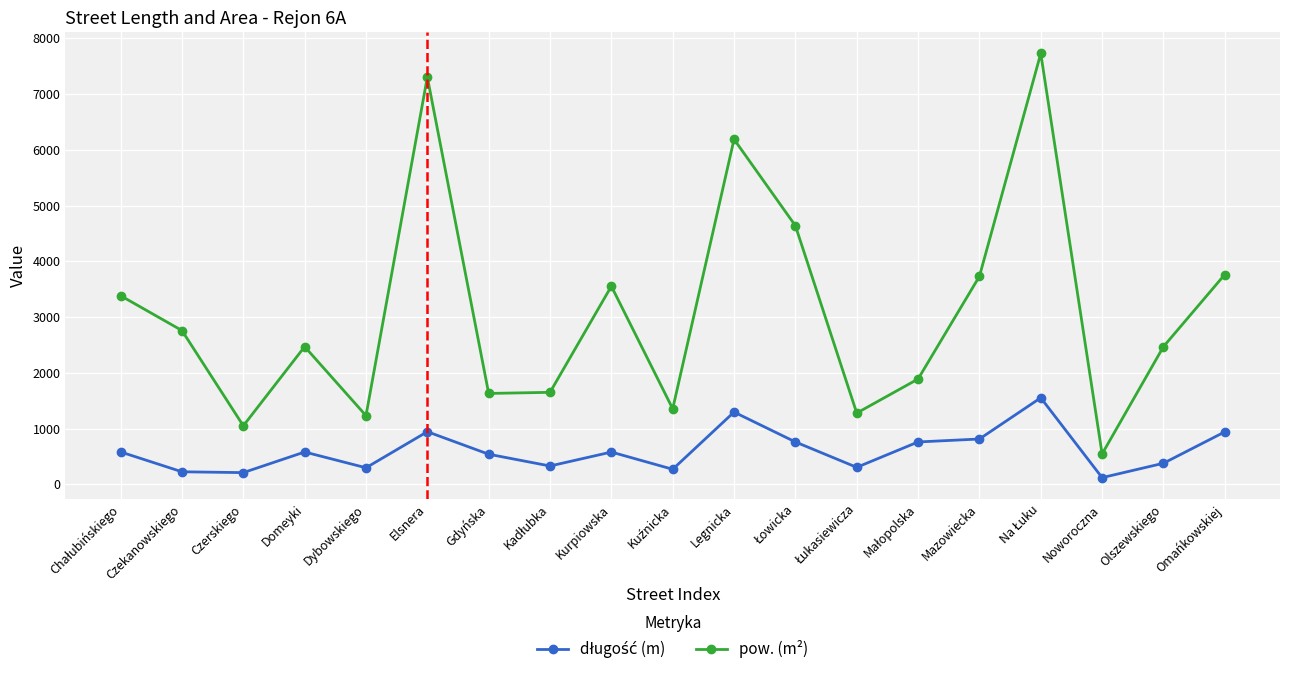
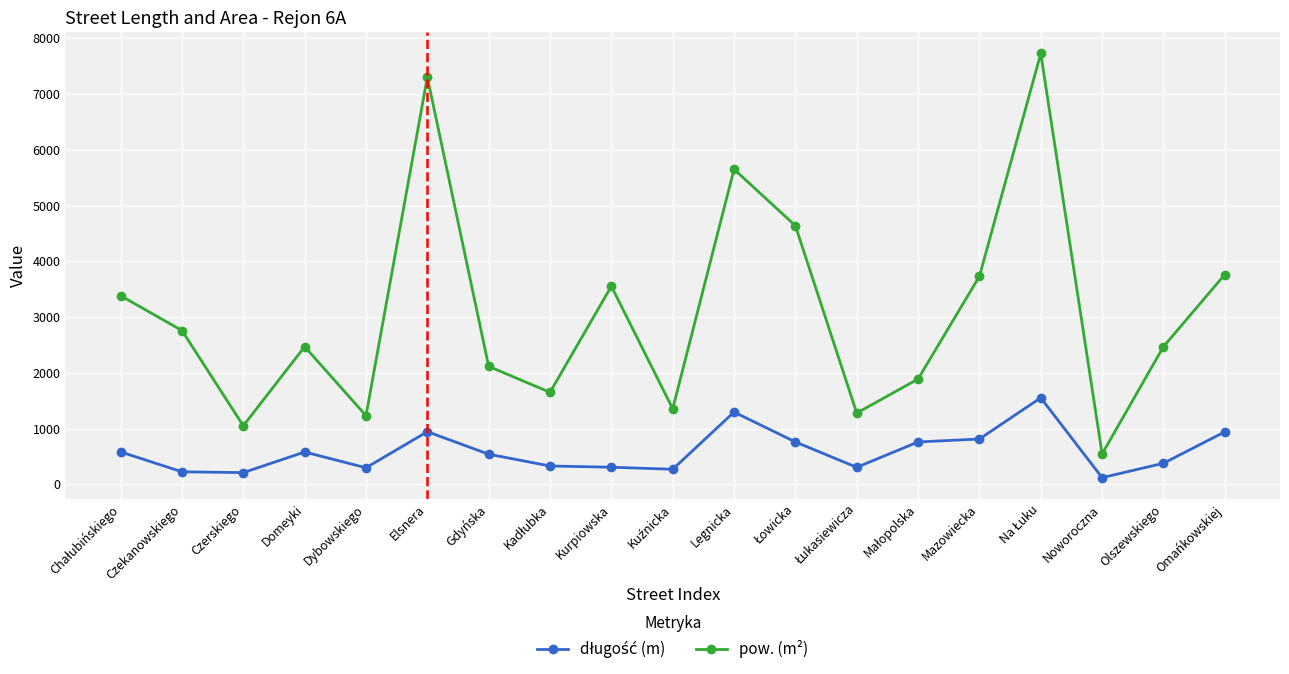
  {
    "długość (m)": {
      "Chałubińskiego": 600,
      "Czekanowskiego": 200,
      "Czerskiego": 200,
      "Domeyki": 600,
      "Dybowskiego": 300,
      "Elsnera": 900,
      "Gdyńska": 500,
      "Kadłubka": 300,
-     "Kurpiowska": 600,
+     "Kurpiowska": 300,
      "Kuźnicka": 300,
      "Legnicka": 1300,
      "Łowicka": 800,
      "Łukasiewicza": 300,
      "Małopolska": 800,
      "Mazowiecka": 800,
      "Na Łuku": 1600,
      "Noworoczna": 100,
      "Olszewskiego": 400,
      "Omańkowskiej": 900
    },
    "pow. (m²)": {
      "Chałubińskiego": 3400,
      "Czekanowskiego": 2800,
      "Czerskiego": 1100,
      "Domeyki": 2500,
      "Dybowskiego": 1200,
      "Elsnera": 7300,
-     "Gdyńska": 1600,
+     "Gdyńska": 2100,
      "Kadłubka": 1700,
      "Kurpiowska": 3600,
      "Kuźnicka": 1400,
-     "Legnicka": 6200,
+     "Legnicka": 5700,
      "Łowicka": 4600,
      "Łukasiewicza": 1300,
      "Małopolska": 1900,
      "Mazowiecka": 3700,
      "Na Łuku": 7700,
      "Noworoczna": 500,
      "Olszewskiego": 2500,
      "Omańkowskiej": 3800
    }
  }
